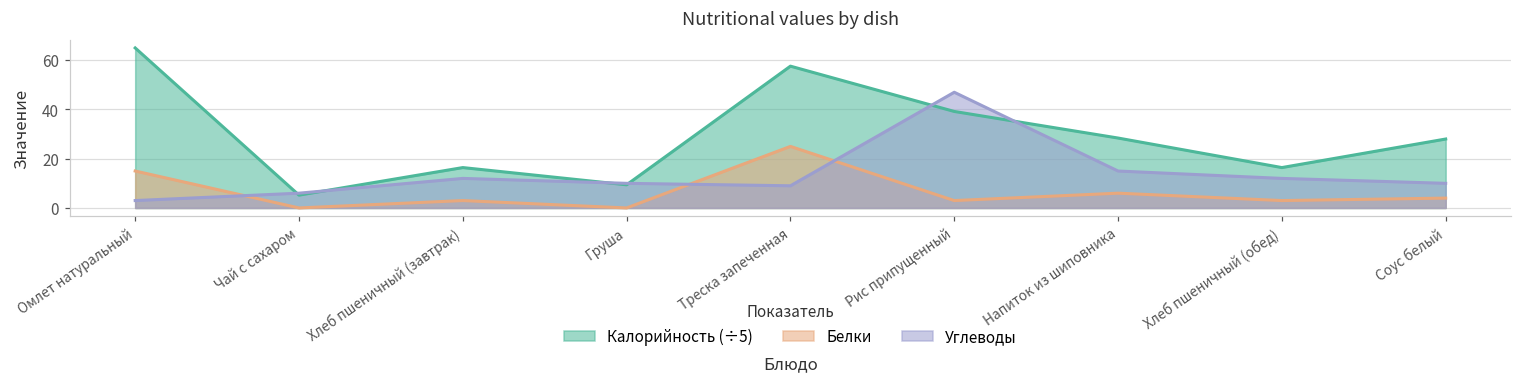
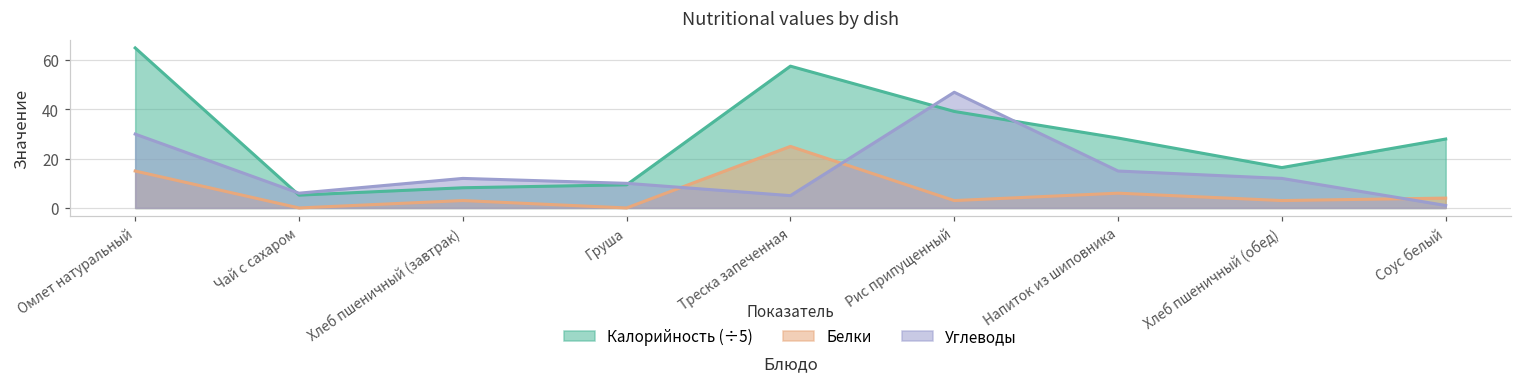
  {
    "Калорийность (÷5)": {
      "Омлет натуральный": 65,
-     "Хлеб пшеничный (завтрак)": 16,
+     "Хлеб пшеничный (завтрак)": 8,
      "Треска запеченная": 58,
      "Рис припущенный": 39,
      "Напиток из шиповника": 28,
      "Хлеб пшеничный (обед)": 16,
      "Соус белый": 28
    },
    "Белки": {
      "Омлет натуральный": 15,
      "Чай с сахаром": 0,
      "Хлеб пшеничный (завтрак)": 3,
      "Груша": 0,
      "Треска запеченная": 25,
      "Рис припущенный": 3,
      "Напиток из шиповника": 6,
      "Хлеб пшеничный (обед)": 3,
      "Соус белый": 4
    },
    "Углеводы": {
-     "Омлет натуральный": 3,
+     "Омлет натуральный": 30,
      "Хлеб пшеничный (завтрак)": 12,
-     "Треска запеченная": 9,
+     "Треска запеченная": 5,
      "Рис припущенный": 47,
      "Напиток из шиповника": 15,
      "Хлеб пшеничный (обед)": 12,
-     "Соус белый": 10
+     "Соус белый": 1
    }
  }
